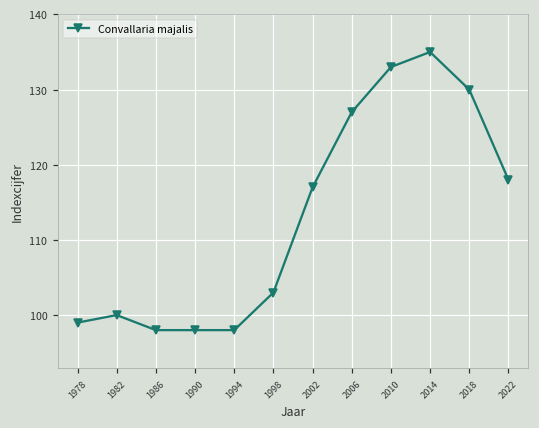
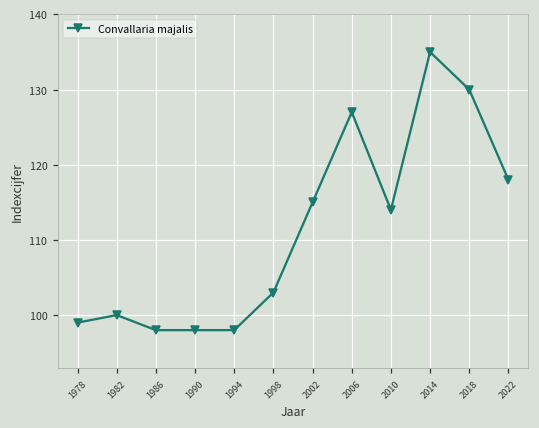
  {
    "1978": 99,
    "1982": 100,
    "1986": 98,
    "1990": 98,
    "1994": 98,
    "1998": 103,
-   "2002": 117,
+   "2002": 115,
    "2006": 127,
-   "2010": 133,
+   "2010": 114,
    "2014": 135,
    "2018": 130,
    "2022": 118
  }
